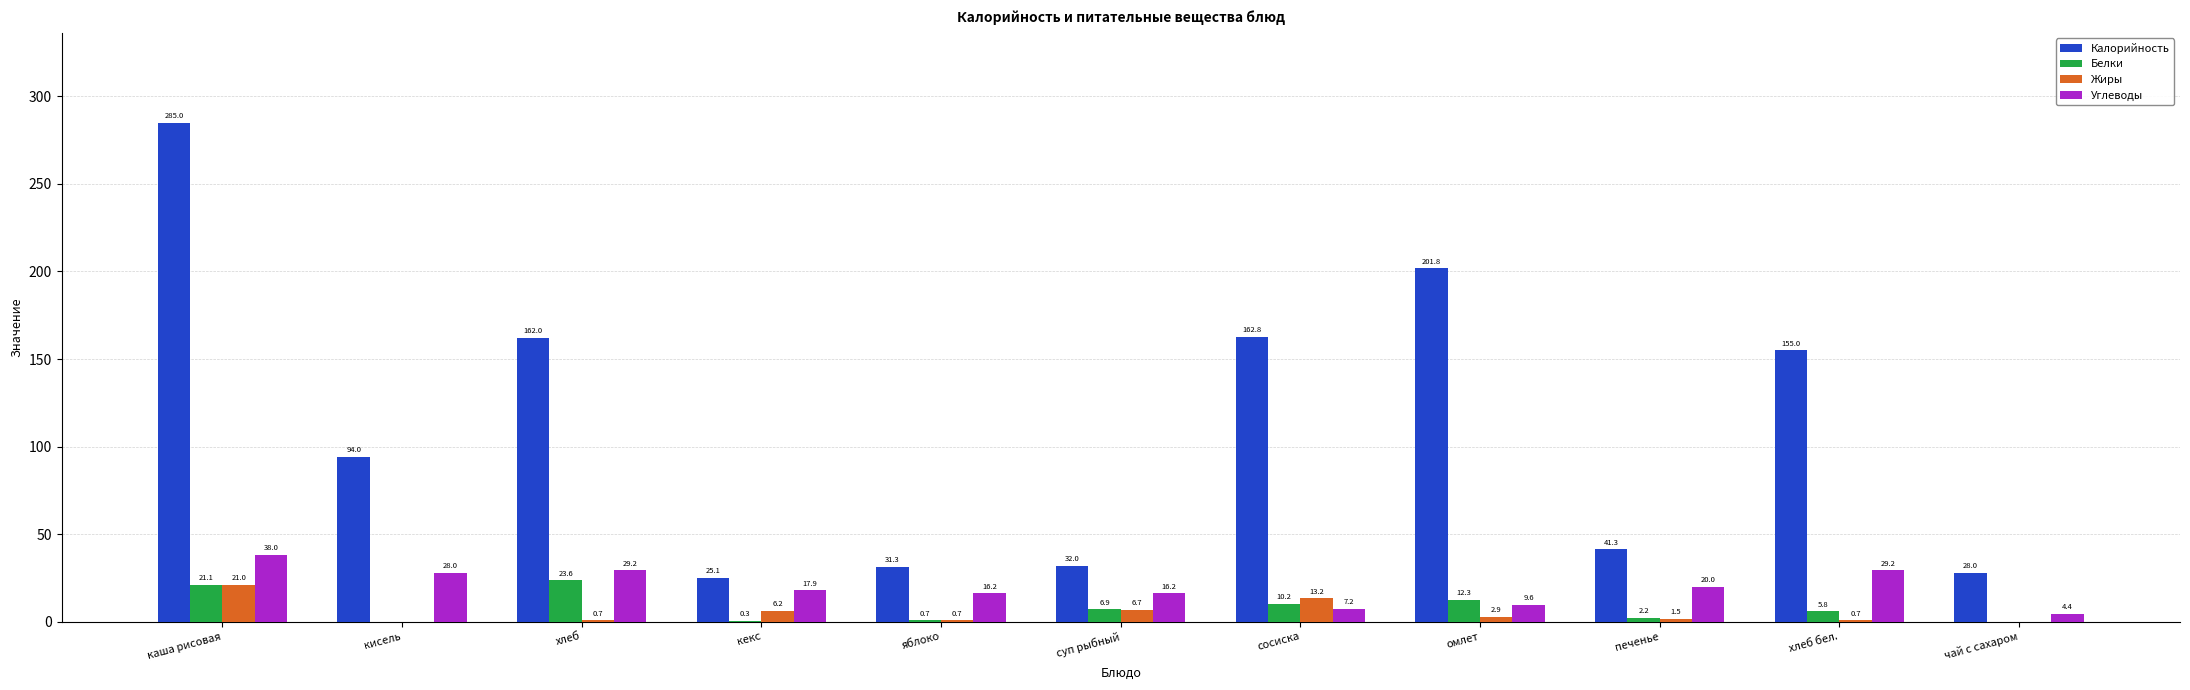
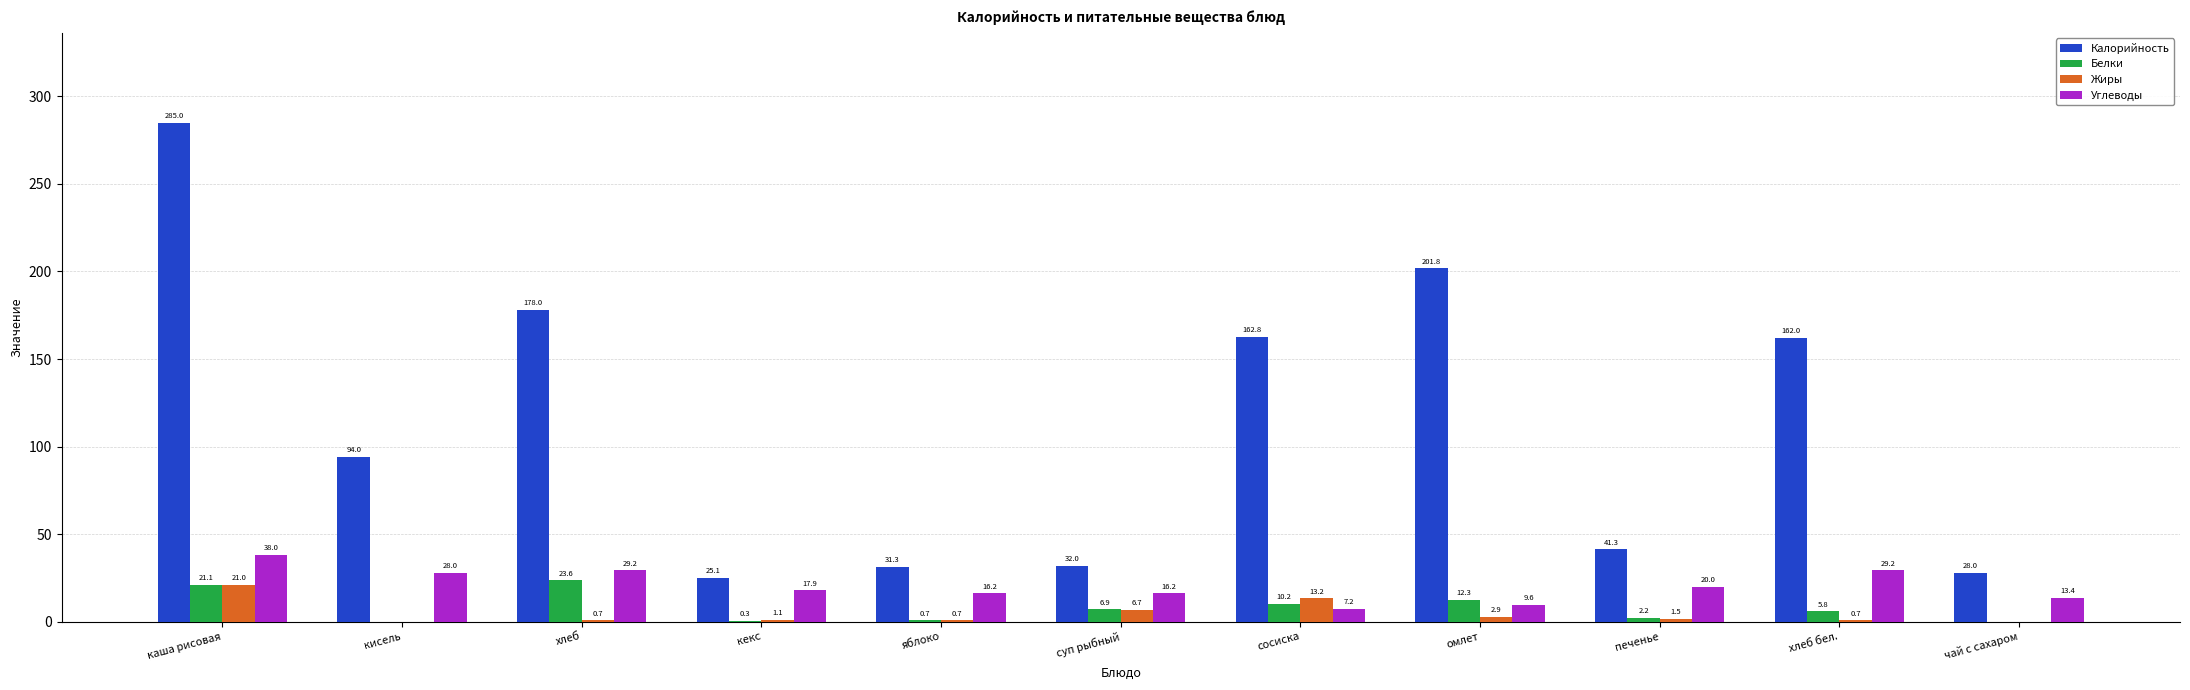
  {
    "Калорийность": {
      "каша рисовая": 285.0,
      "кисель": 94.0,
-     "хлеб": 162.0,
+     "хлеб": 178.0,
      "кекс": 25.1,
      "яблоко": 31.3,
      "суп рыбный": 32.0,
      "сосиска": 162.8,
      "омлет": 201.8,
      "печенье": 41.3,
-     "хлеб бел.": 155.0,
+     "хлеб бел.": 162.0,
      "чай с сахаром": 28.0
    },
    "Белки": {
      "каша рисовая": 21.1,
      "хлеб": 23.6,
      "кекс": 0.3,
      "яблоко": 0.7,
      "суп рыбный": 6.9,
      "сосиска": 10.2,
      "омлет": 12.3,
      "печенье": 2.2,
      "хлеб бел.": 5.8
    },
    "Жиры": {
      "каша рисовая": 21.0,
      "хлеб": 0.7,
-     "кекс": 6.2,
+     "кекс": 1.1,
      "яблоко": 0.7,
      "суп рыбный": 6.7,
      "сосиска": 13.2,
      "омлет": 2.9,
      "печенье": 1.5,
      "хлеб бел.": 0.7
    },
    "Углеводы": {
      "каша рисовая": 38.0,
      "кисель": 28.0,
      "хлеб": 29.2,
      "кекс": 17.9,
      "яблоко": 16.2,
      "суп рыбный": 16.2,
      "сосиска": 7.2,
      "омлет": 9.6,
      "печенье": 20.0,
      "хлеб бел.": 29.2,
-     "чай с сахаром": 4.4
+     "чай с сахаром": 13.4
    }
  }
